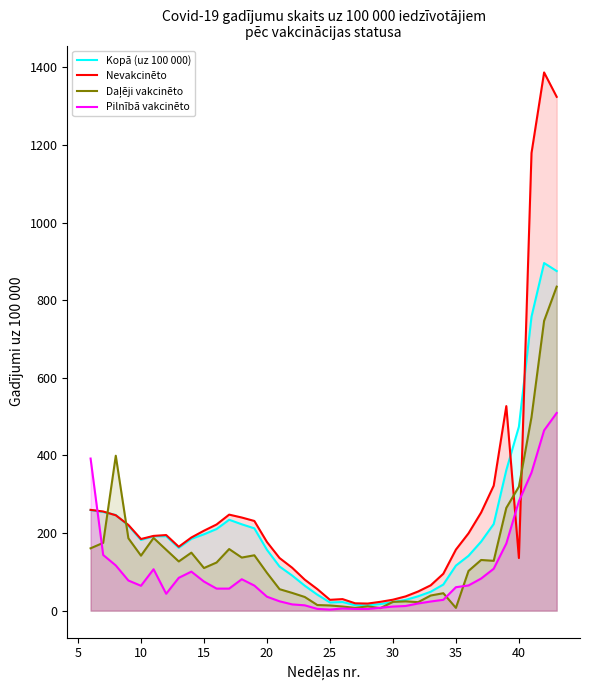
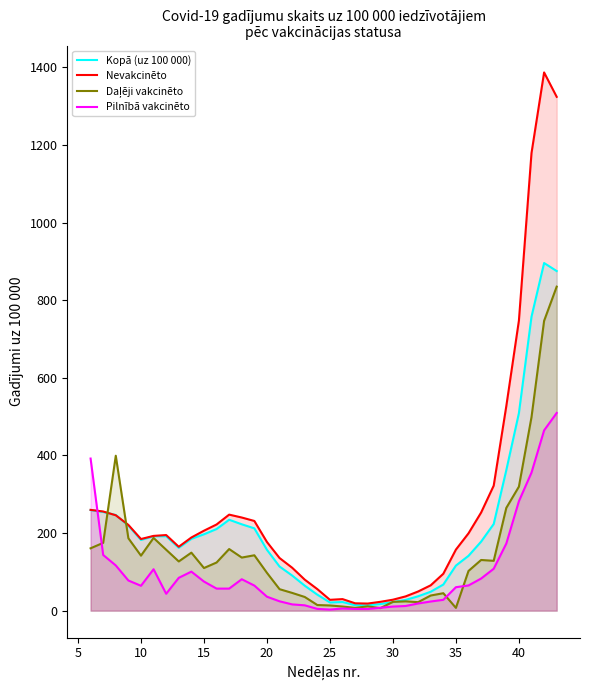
  {
    "Kopā (uz 100 000)": {
      "15": 200,
      "20": 160,
      "25": 20,
      "35": 120,
-     "40": 470
+     "40": 510
    },
    "Nevakcinēto": {
      "15": 210,
      "20": 180,
      "25": 30,
      "35": 160,
-     "40": 140
+     "40": 750
    },
    "Daļēji vakcinēto": {
      "10": 140,
      "15": 110,
      "20": 100,
      "25": 10,
      "35": 10,
      "40": 320
    },
    "Pilnībā vakcinēto": {
      "10": 60,
      "15": 80,
      "20": 40,
      "25": 0,
      "30": 10,
      "35": 60,
      "40": 280
    }
  }
